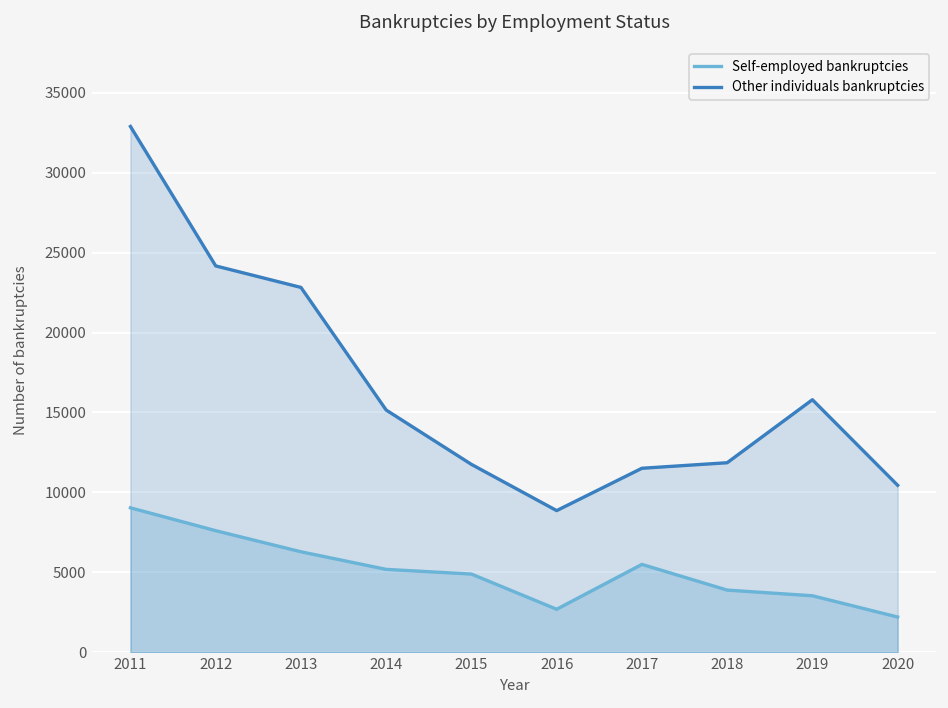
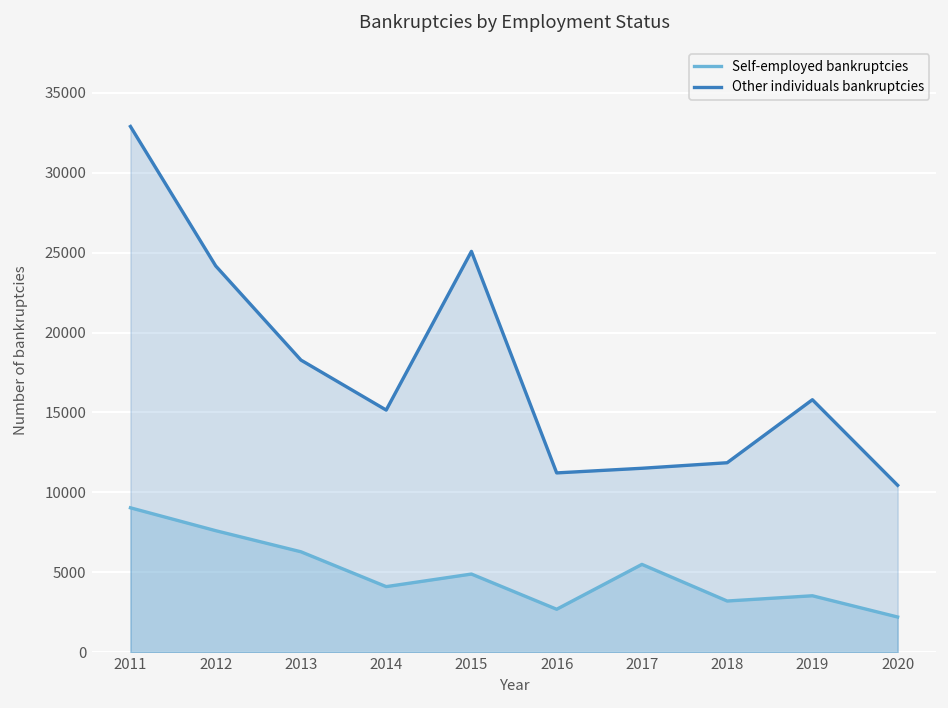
  {
    "Self-employed bankruptcies": {
      "2011": 9000,
      "2012": 7600,
      "2013": 6300,
-     "2014": 5200,
+     "2014": 4100,
      "2015": 4900,
      "2016": 2700,
      "2017": 5500,
-     "2018": 3900,
+     "2018": 3200,
      "2019": 3500,
      "2020": 2200
    },
    "Other individuals bankruptcies": {
      "2011": 32900,
      "2012": 24200,
-     "2013": 22800,
+     "2013": 18300,
      "2014": 15200,
-     "2015": 11800,
-     "2016": 8900,
+     "2015": 25100,
+     "2016": 11200,
      "2017": 11500,
      "2018": 11900,
      "2019": 15800,
      "2020": 10400
    }
  }
